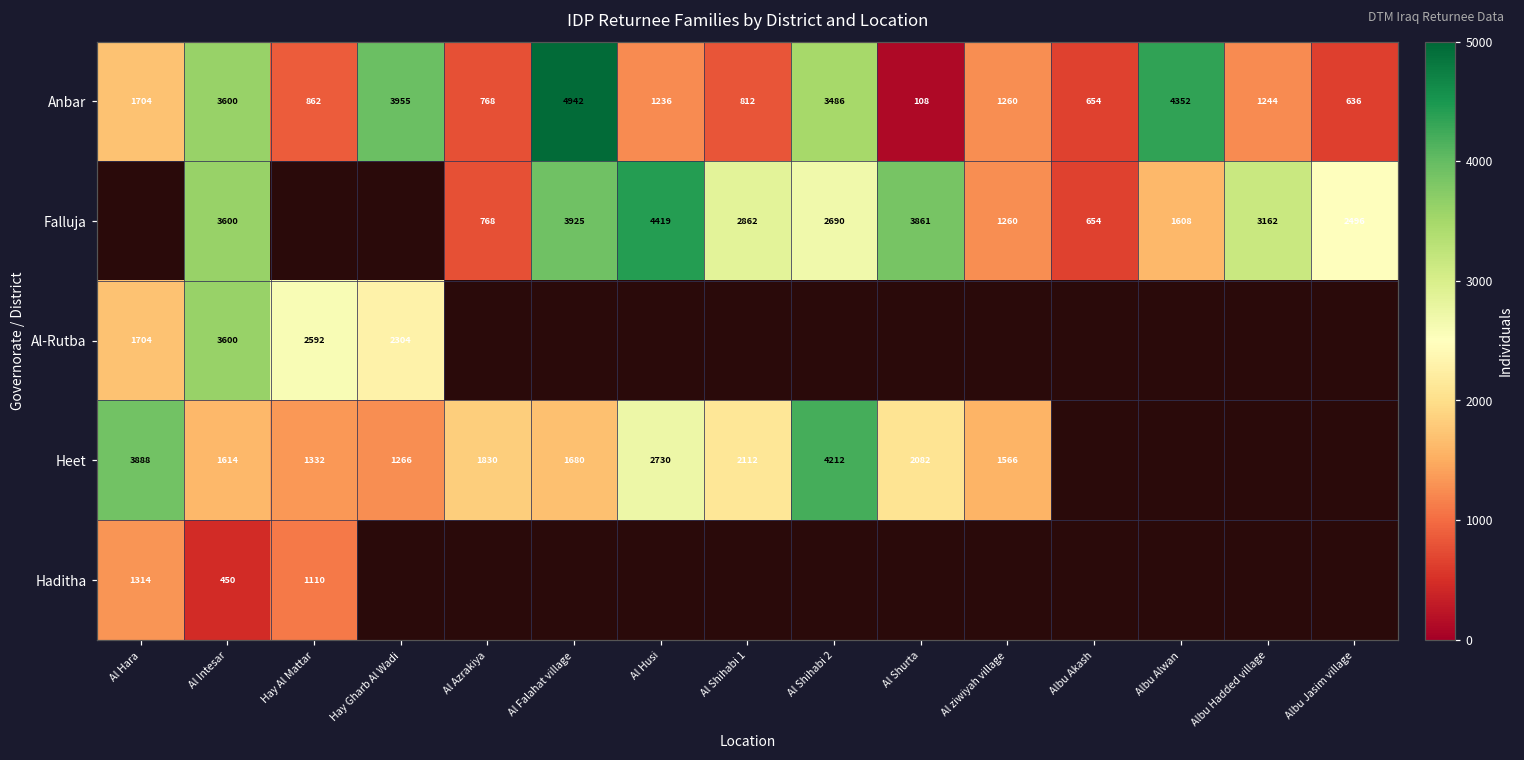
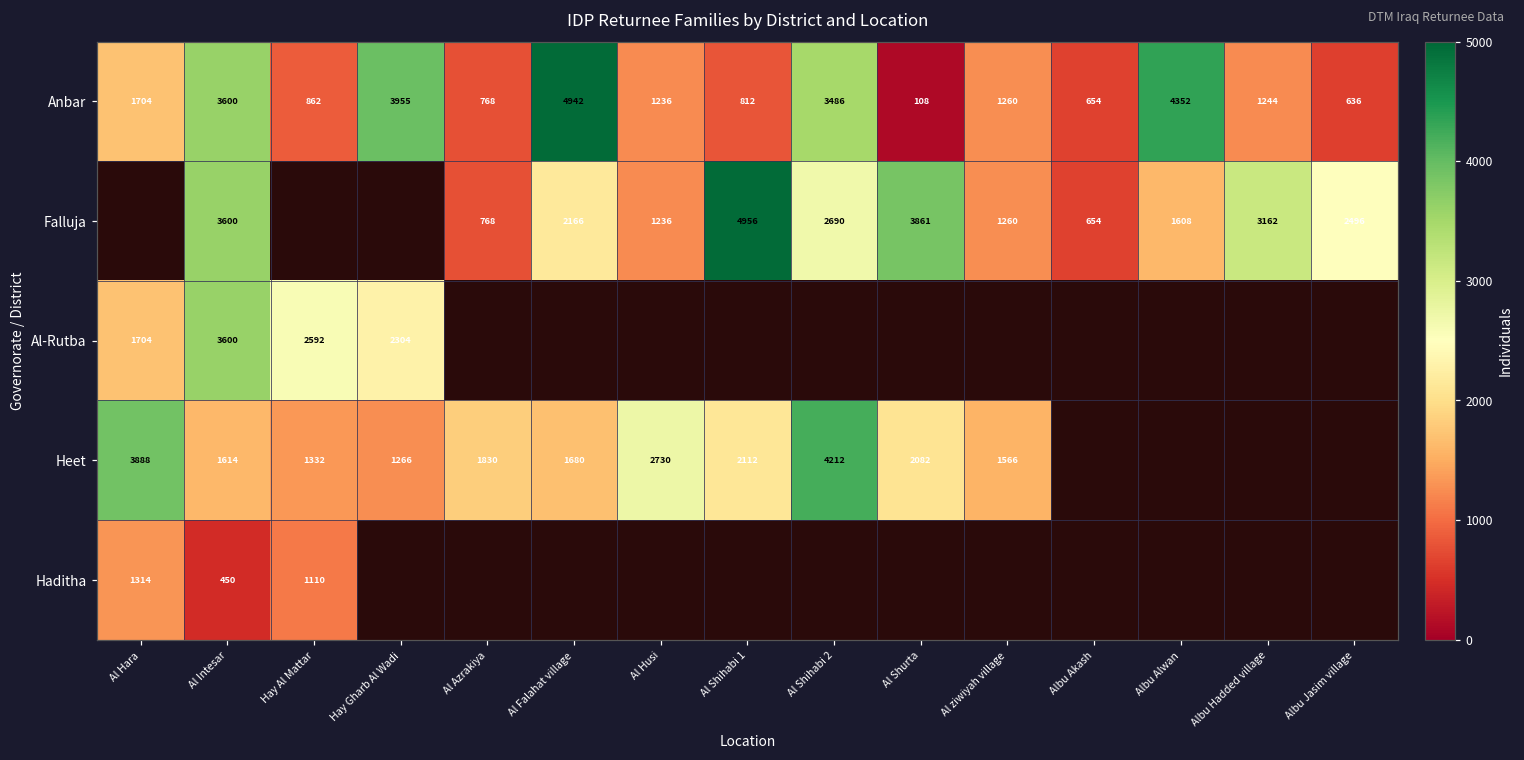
  {
    "Anbar": {
      "Al Hara": 1704,
      "Al Intesar": 3600,
      "Hay Al Mattar": 862,
      "Hay Gharb Al Wadi": 3955,
      "Al Azrakiya": 768,
      "Al Falahat village": 4942,
      "Al Husi": 1236,
      "Al Shihabi 1": 812,
      "Al Shihabi 2": 3486,
      "Al Shurta": 108,
      "Al ziwiyah village": 1260,
      "Albu Akash": 654,
      "Albu Alwan": 4352,
      "Albu Hadded village": 1244,
      "Albu Jasim village": 636
    },
    "Falluja": {
      "Al Intesar": 3600,
      "Al Azrakiya": 768,
-     "Al Falahat village": 3925,
-     "Al Husi": 4419,
-     "Al Shihabi 1": 2862,
+     "Al Falahat village": 2166,
+     "Al Husi": 1236,
+     "Al Shihabi 1": 4956,
      "Al Shihabi 2": 2690,
      "Al Shurta": 3861,
      "Al ziwiyah village": 1260,
      "Albu Akash": 654,
      "Albu Alwan": 1608,
      "Albu Hadded village": 3162,
      "Albu Jasim village": 2496
    },
    "Al-Rutba": {
      "Al Hara": 1704,
      "Al Intesar": 3600,
      "Hay Al Mattar": 2592,
      "Hay Gharb Al Wadi": 2304
    },
    "Heet": {
      "Al Hara": 3888,
      "Al Intesar": 1614,
      "Hay Al Mattar": 1332,
      "Hay Gharb Al Wadi": 1266,
      "Al Azrakiya": 1830,
      "Al Falahat village": 1680,
      "Al Husi": 2730,
      "Al Shihabi 1": 2112,
      "Al Shihabi 2": 4212,
      "Al Shurta": 2082,
      "Al ziwiyah village": 1566
    },
    "Haditha": {
      "Al Hara": 1314,
      "Al Intesar": 450,
      "Hay Al Mattar": 1110
    }
  }
